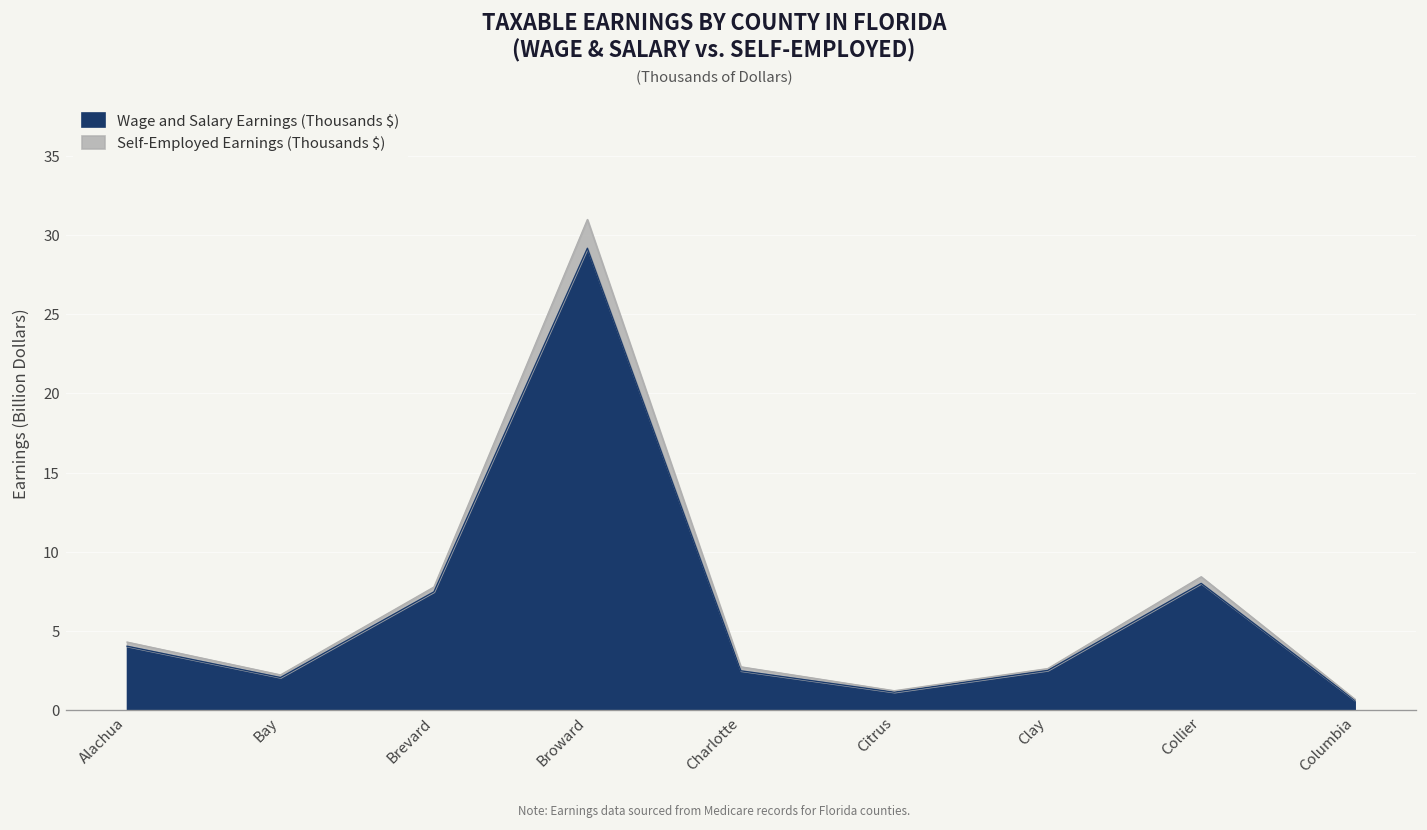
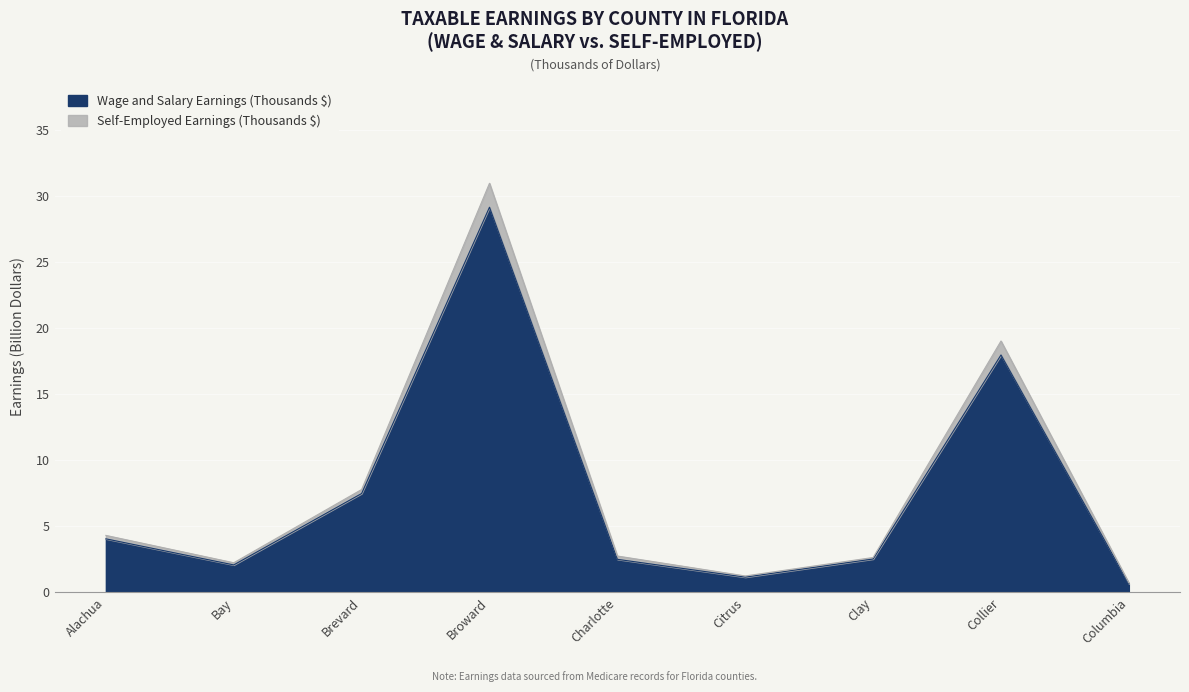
  {
    "Wage and Salary Earnings (Thousands $)": {
      "Alachua": 4.0,
      "Brevard": 7.5,
      "Broward": 29.2,
      "Charlotte": 2.5,
-     "Collier": 8.0
+     "Collier": 18.0
    },
    "Self-Employed Earnings (Thousands $)": {
      "Alachua": 0.3,
      "Brevard": 0.3,
      "Broward": 1.8,
      "Charlotte": 0.2,
-     "Collier": 0.4
+     "Collier": 1.1
    }
  }
